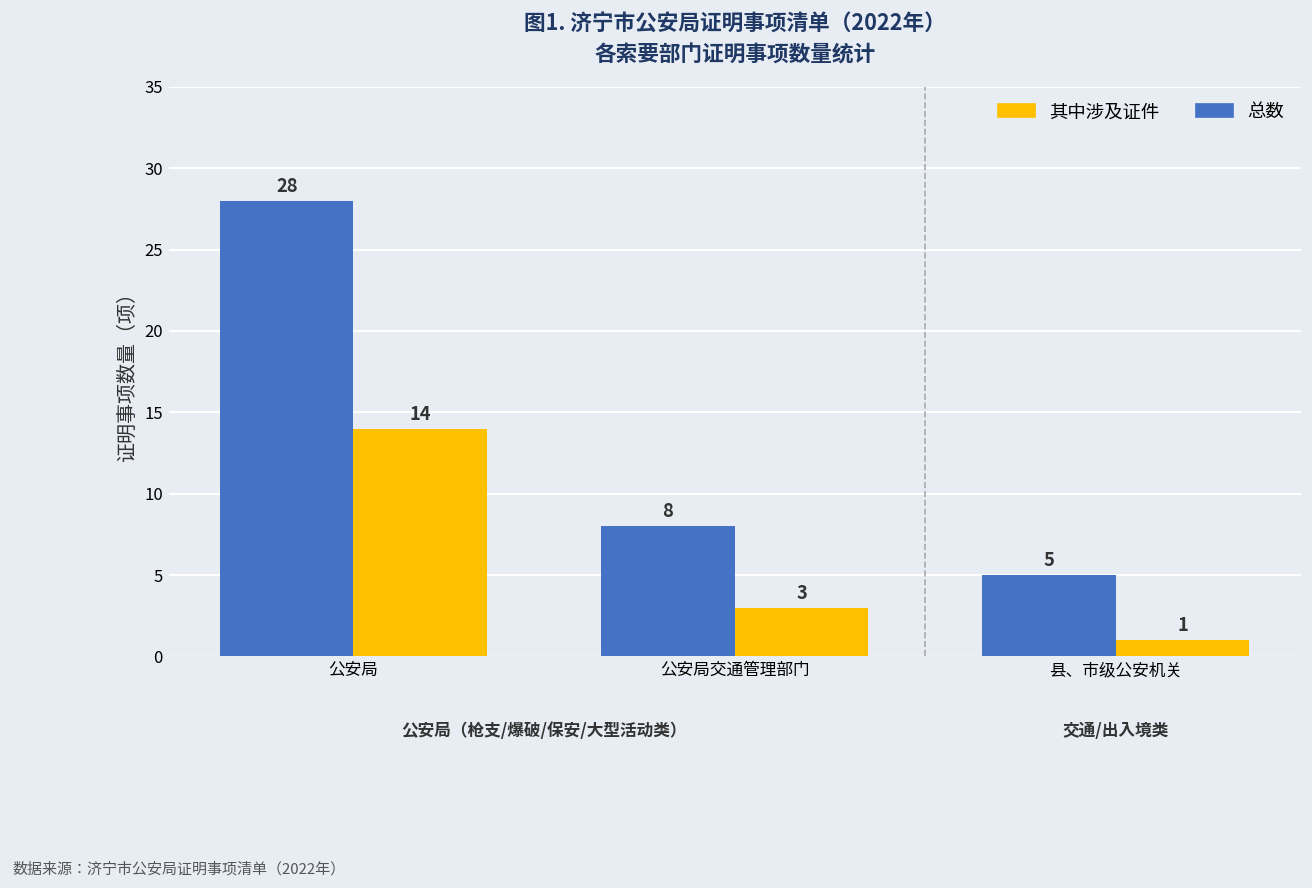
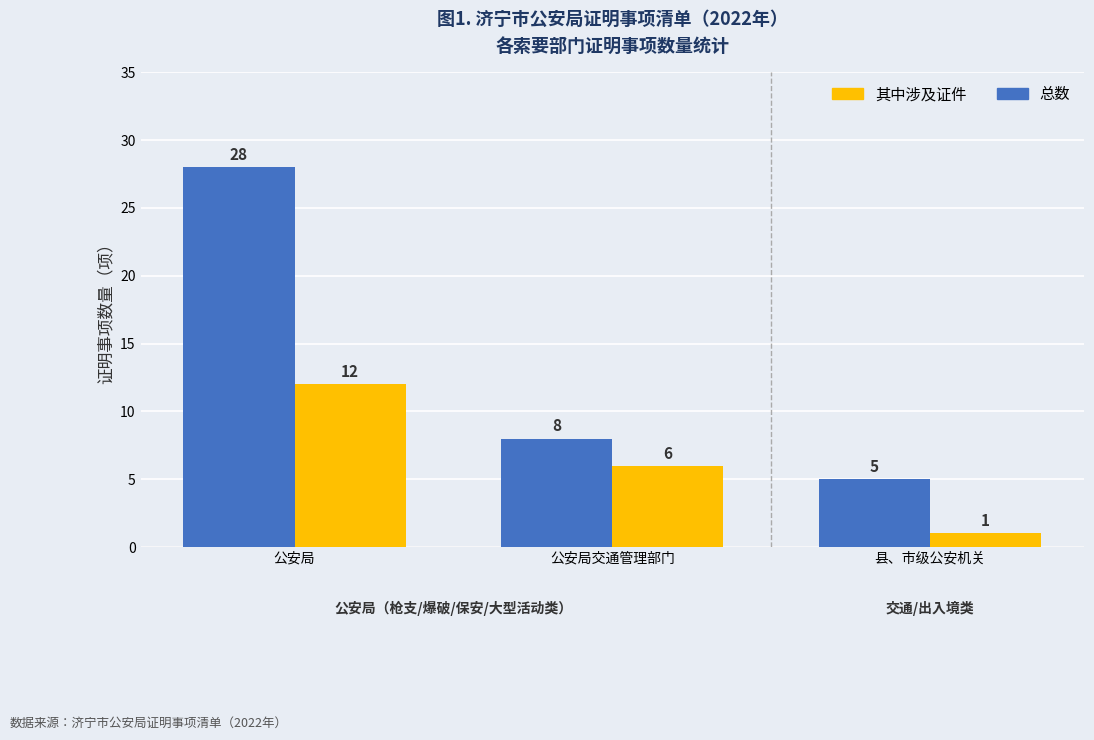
  {
    "总数": {
      "公安局": 28,
      "公安局交通管理部门": 8,
      "县、市级公安机关": 5
    },
    "其中涉及证件": {
-     "公安局": 14,
-     "公安局交通管理部门": 3,
+     "公安局": 12,
+     "公安局交通管理部门": 6,
      "县、市级公安机关": 1
    }
  }
